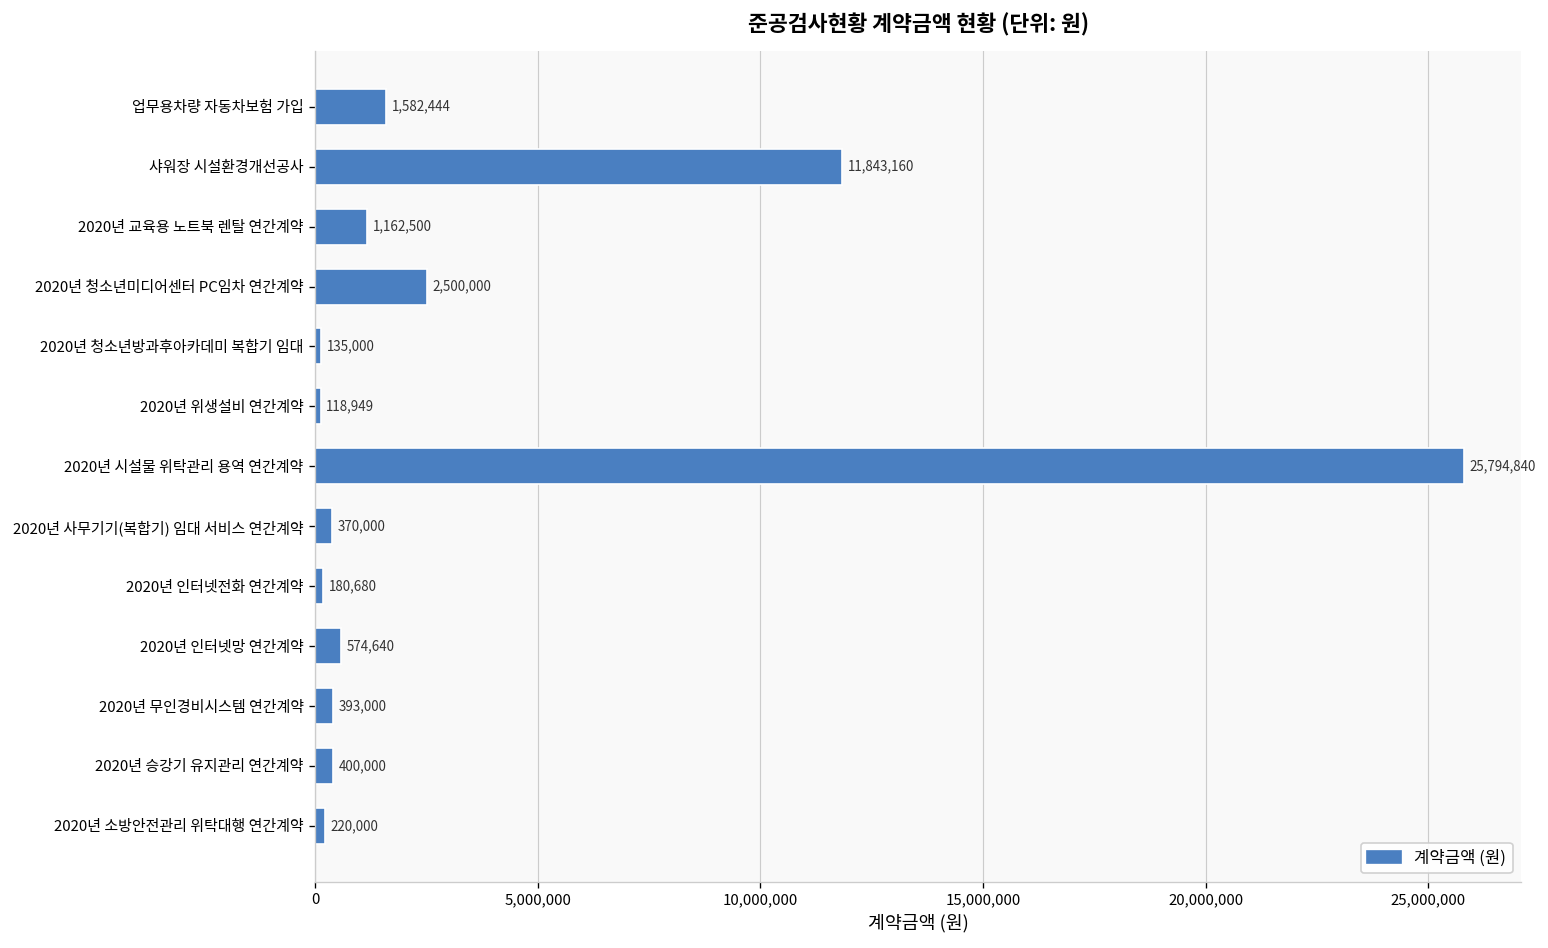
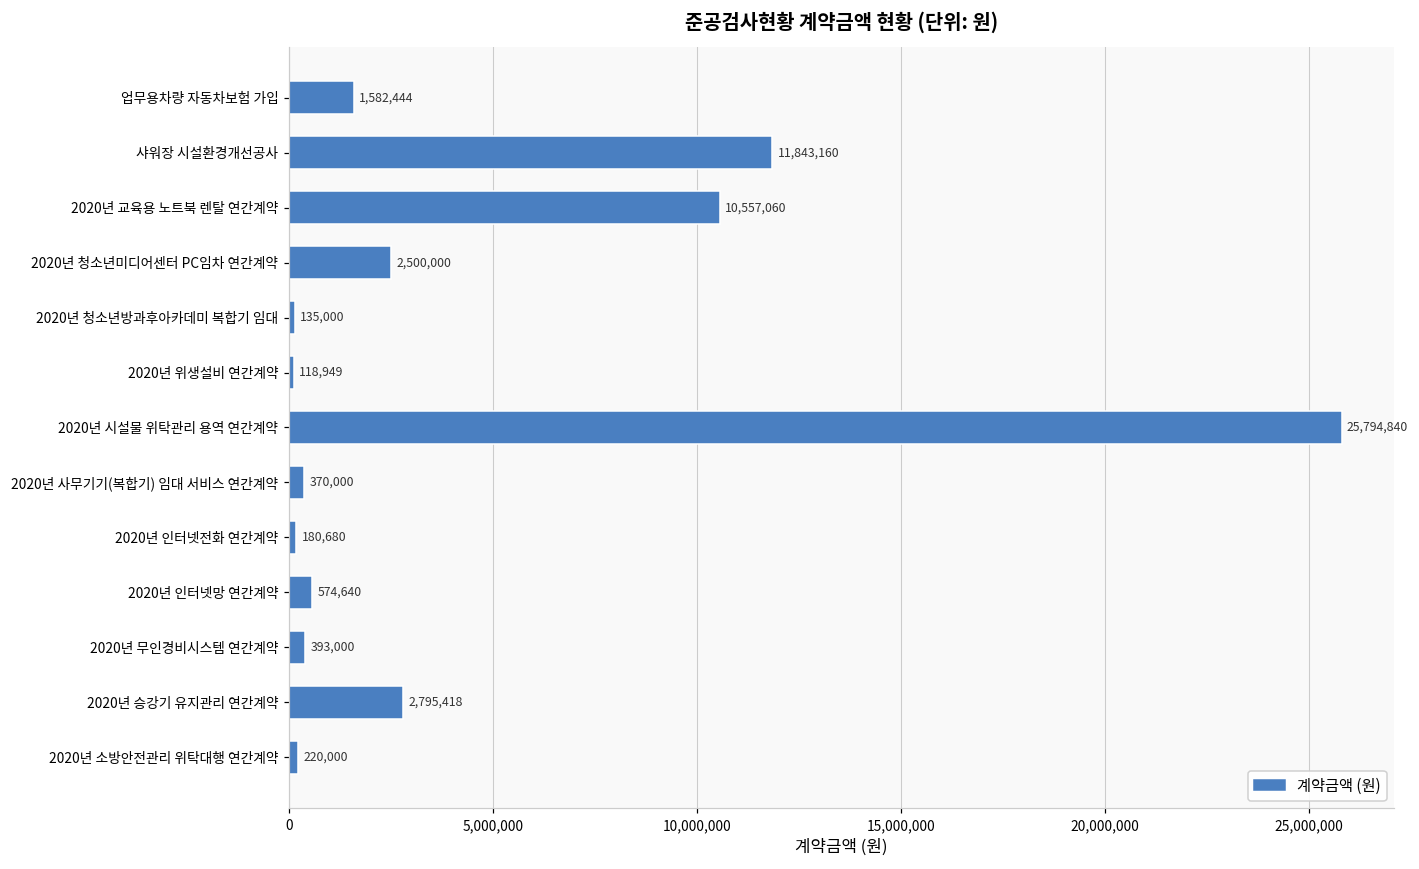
  {
    "업무용차량 자동차보험 가입": "1,582,444",
    "샤워장 시설환경개선공사": "11,843,160",
-   "2020년 교육용 노트북 렌탈 연간계약": "1,162,500",
+   "2020년 교육용 노트북 렌탈 연간계약": "10,557,060",
    "2020년 청소년미디어센터 PC임차 연간계약": "2,500,000",
    "2020년 청소년방과후아카데미 복합기 임대": "135,000",
    "2020년 위생설비 연간계약": "118,949",
    "2020년 시설물 위탁관리 용역 연간계약": "25,794,840",
    "2020년 사무기기(복합기) 임대 서비스 연간계약": "370,000",
    "2020년 인터넷전화 연간계약": "180,680",
    "2020년 인터넷망 연간계약": "574,640",
    "2020년 무인경비시스템 연간계약": "393,000",
-   "2020년 승강기 유지관리 연간계약": "400,000",
+   "2020년 승강기 유지관리 연간계약": "2,795,418",
    "2020년 소방안전관리 위탁대행 연간계약": "220,000"
  }
